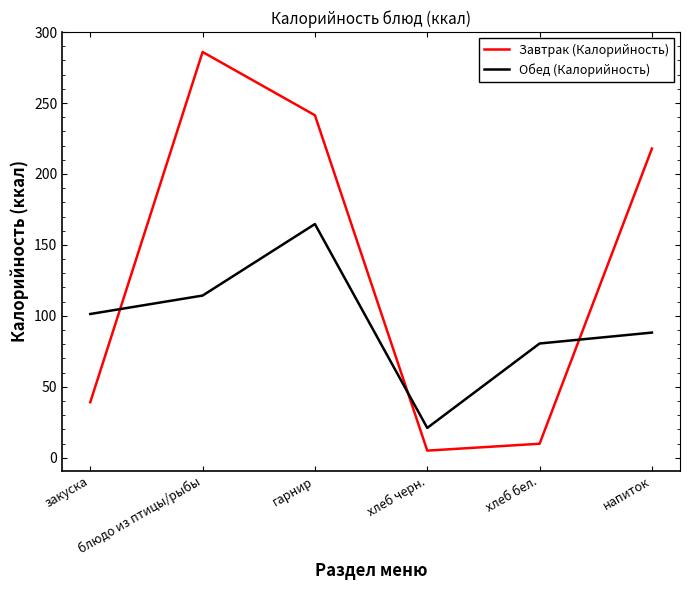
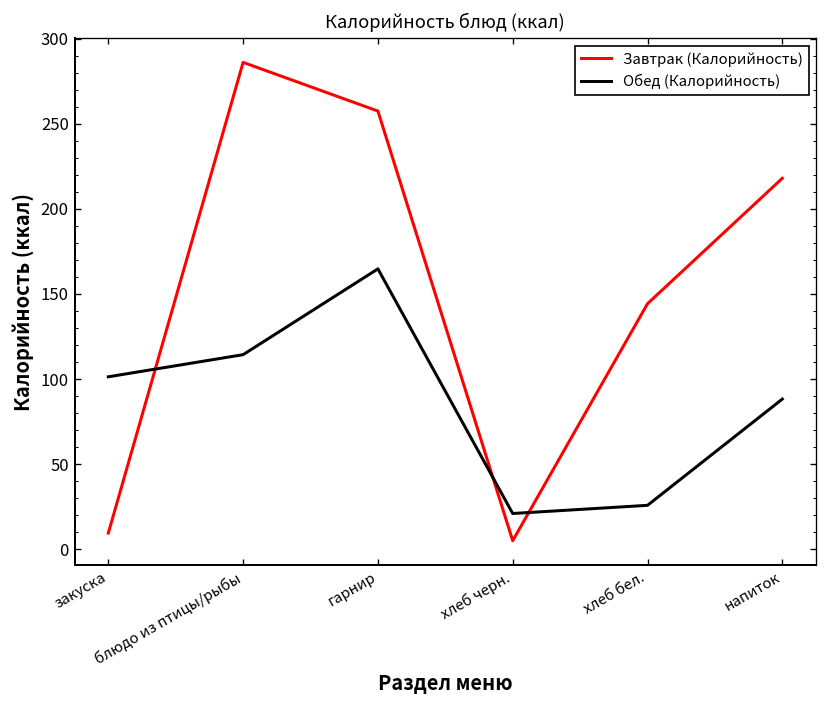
  {
    "Завтрак (Калорийность)": {
-     "закуска": 39,
+     "закуска": 10,
      "блюдо из птицы/рыбы": 286,
-     "гарнир": 241,
+     "гарнир": 257,
      "хлеб черн.": 5,
-     "хлеб бел.": 10,
+     "хлеб бел.": 144,
      "напиток": 218
    },
    "Обед (Калорийность)": {
      "закуска": 101,
      "блюдо из птицы/рыбы": 114,
      "гарнир": 165,
      "хлеб черн.": 21,
-     "хлеб бел.": 81,
+     "хлеб бел.": 26,
      "напиток": 88
    }
  }
